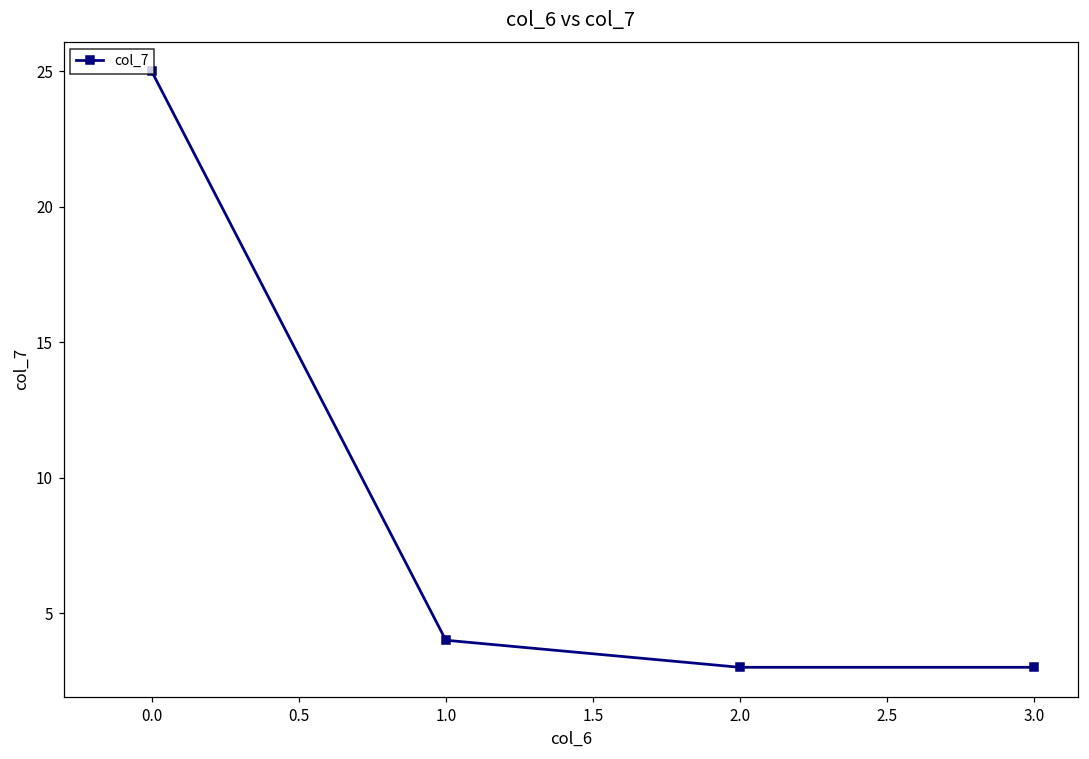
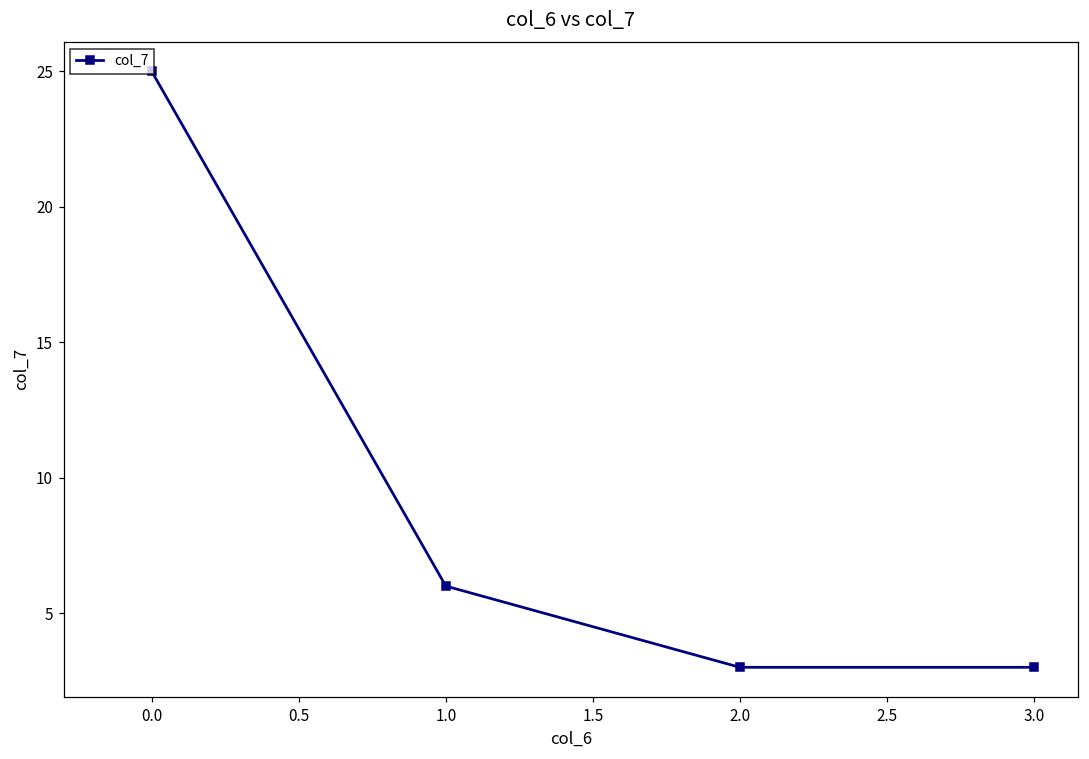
  {
-   "1.0": 4,
+   "1.0": 6,
    "2.0": 3,
    "3.0": 3
  }
